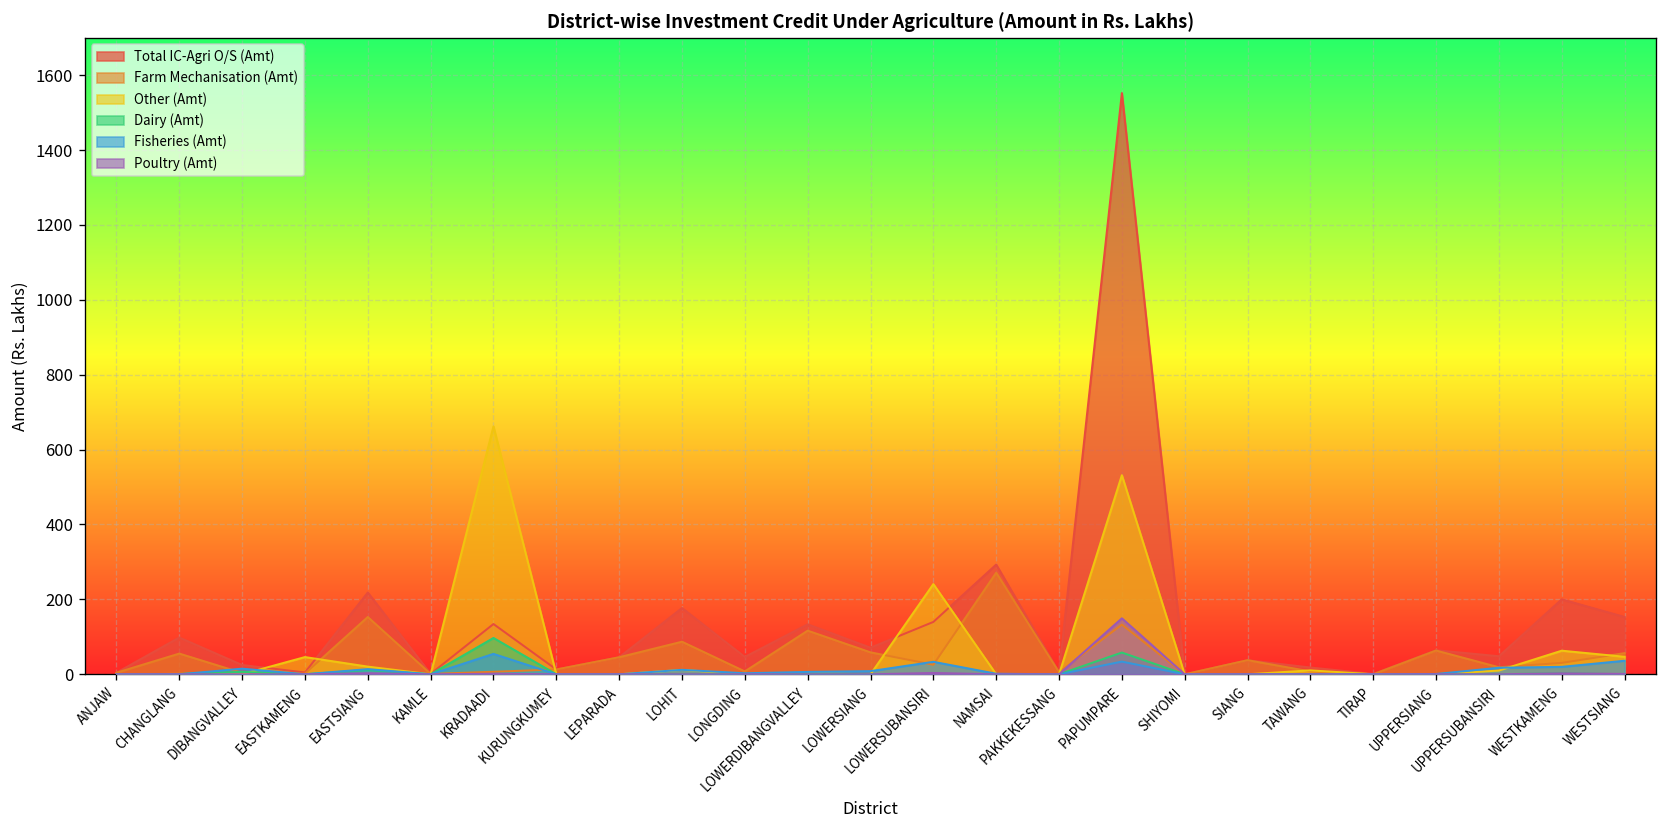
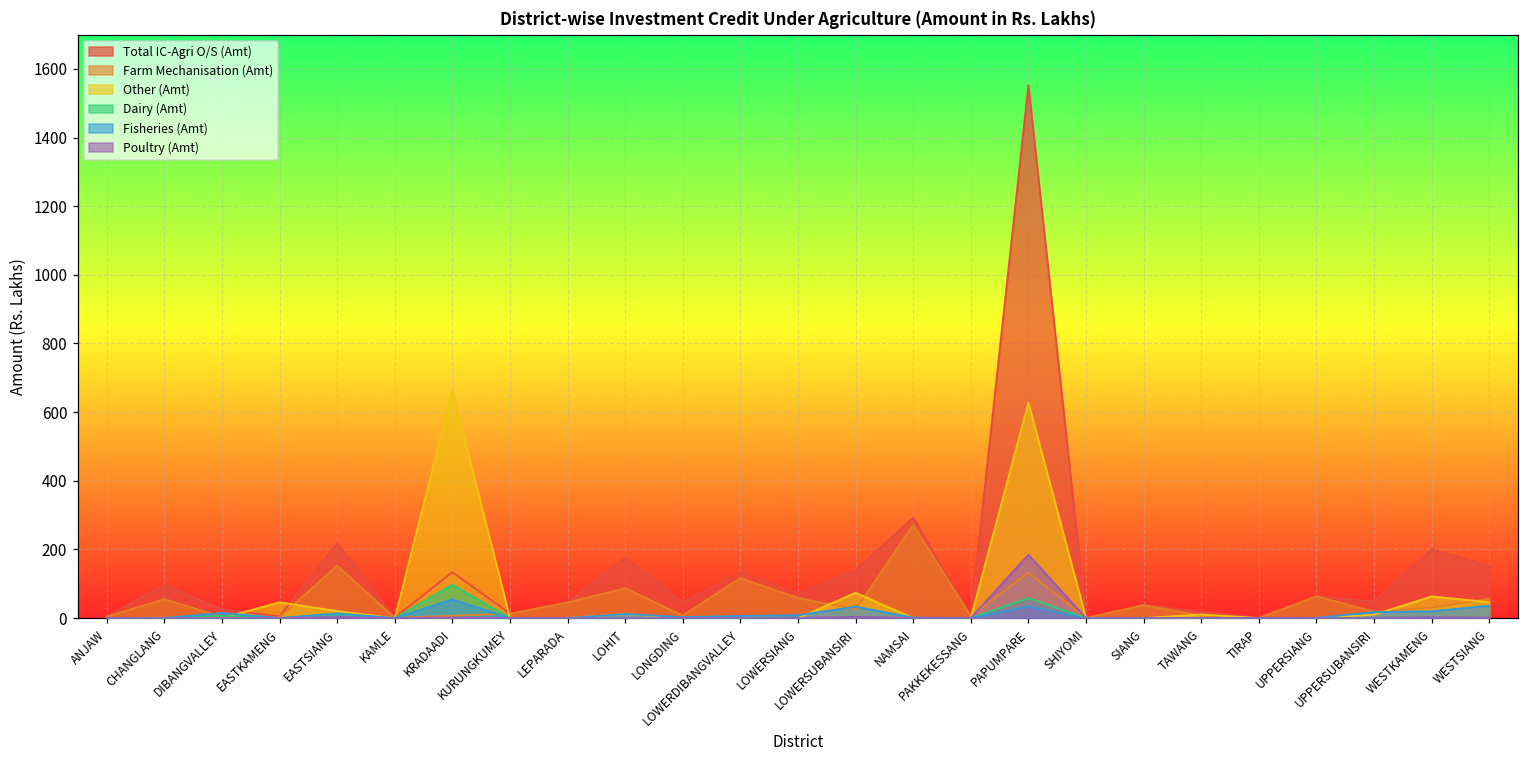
  {
    "Other (Amt)": {
      "EASTKAMENG": 50,
      "KRADAADI": 660,
-     "LOWERSUBANSIRI": 240,
-     "PAPUMPARE": 530,
+     "LOWERSUBANSIRI": 70,
+     "PAPUMPARE": 630,
      "WESTKAMENG": 60,
      "WESTSIANG": 50
    },
    "Dairy (Amt)": {
      "KRADAADI": 100,
      "PAPUMPARE": 60
    },
    "Fisheries (Amt)": {
      "DIBANGVALLEY": 10,
      "KRADAADI": 50,
      "PAPUMPARE": 30,
      "WESTKAMENG": 20,
      "WESTSIANG": 40
    },
    "Poultry (Amt)": {
      "EASTSIANG": 0,
-     "PAPUMPARE": 150
+     "PAPUMPARE": 180
    }
  }
